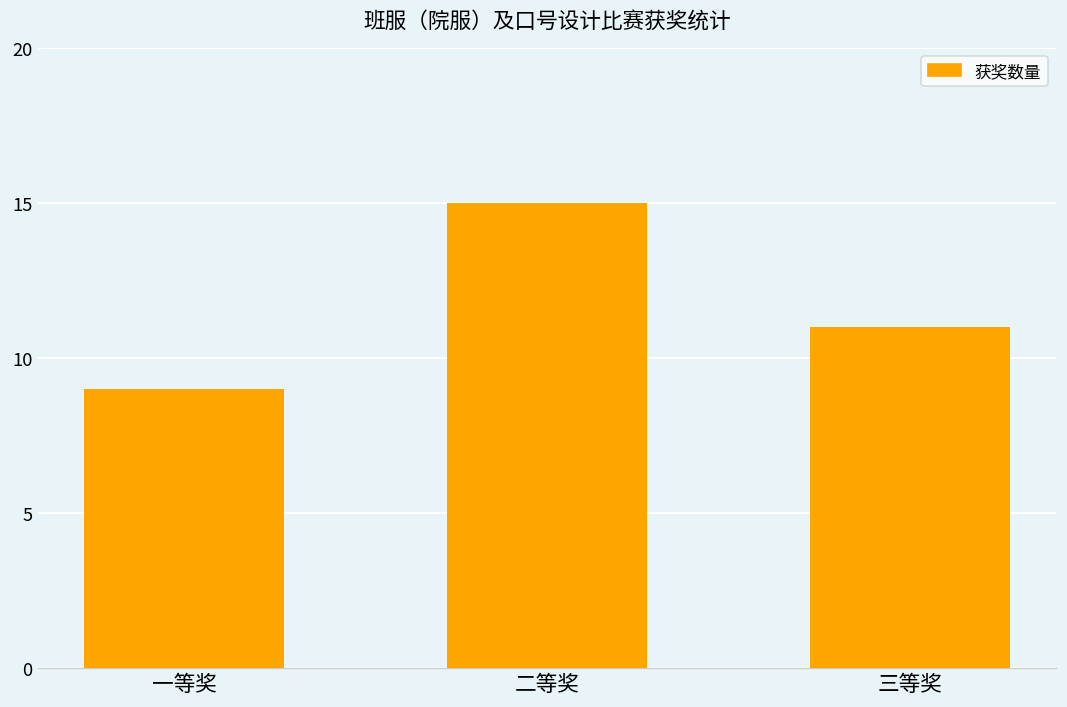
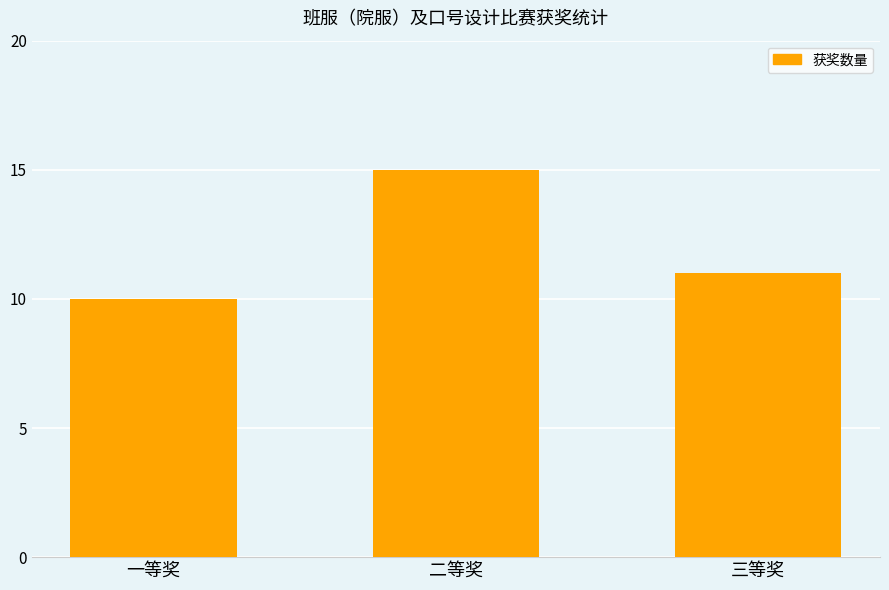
  {
-   "一等奖": 9,
+   "一等奖": 10,
    "二等奖": 15,
    "三等奖": 11
  }
